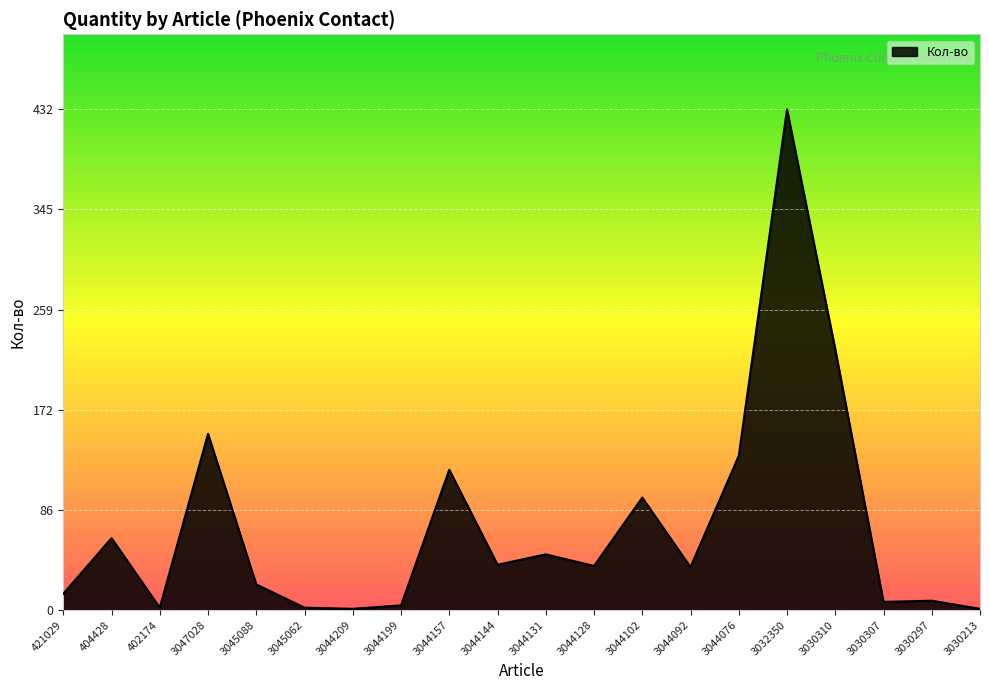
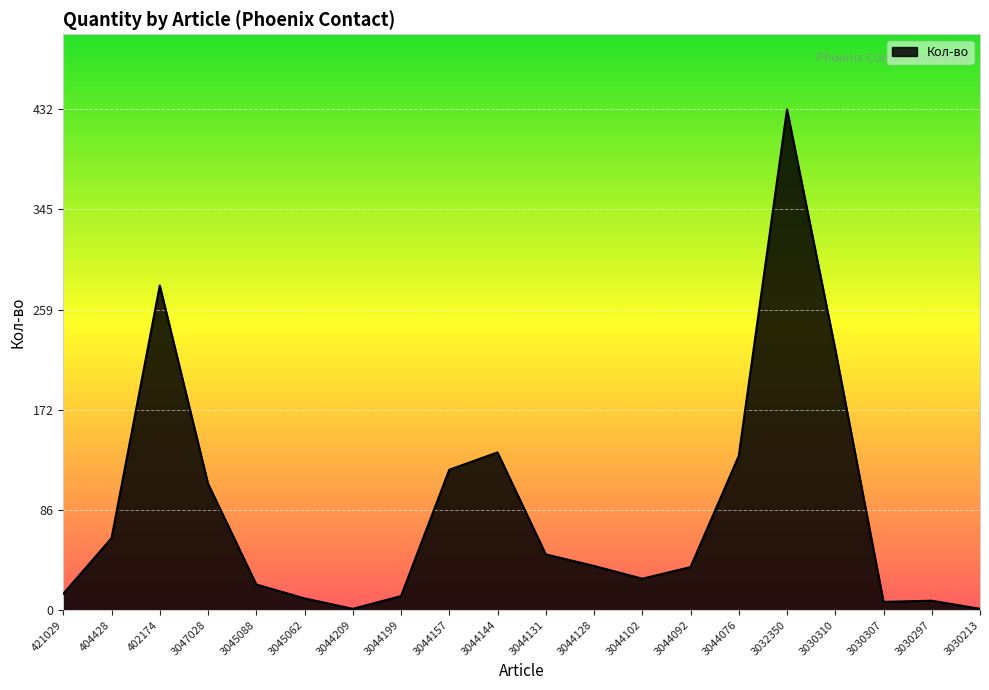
  {
    "421029": 14,
    "404428": 62,
-   "402174": 2,
-   "3047028": 152,
+   "402174": 280,
+   "3047028": 109,
    "3045088": 22,
-   "3045062": 2,
+   "3045062": 10,
    "3044209": 1,
-   "3044199": 4,
+   "3044199": 12,
    "3044157": 121,
-   "3044144": 39,
+   "3044144": 136,
    "3044131": 48,
    "3044128": 38,
-   "3044102": 97,
+   "3044102": 27,
    "3044092": 37,
    "3044076": 133,
    "3032350": 432,
    "3030310": 225,
    "3030307": 7,
    "3030297": 8,
    "3030213": 1
  }
